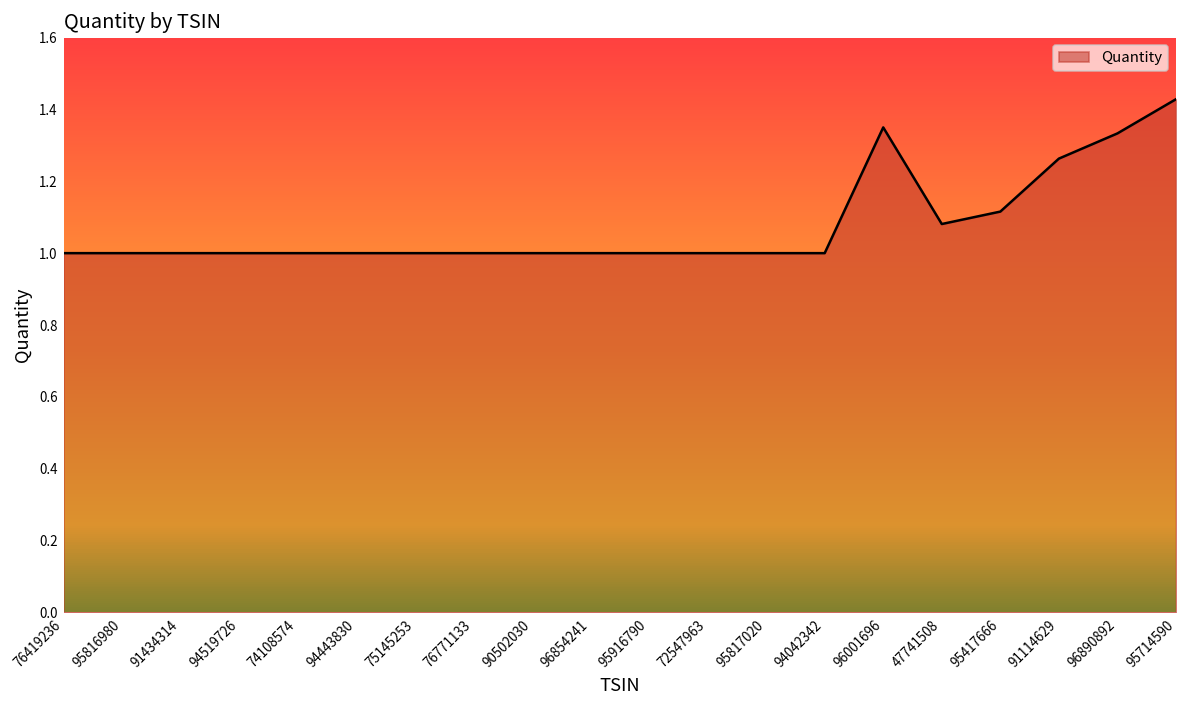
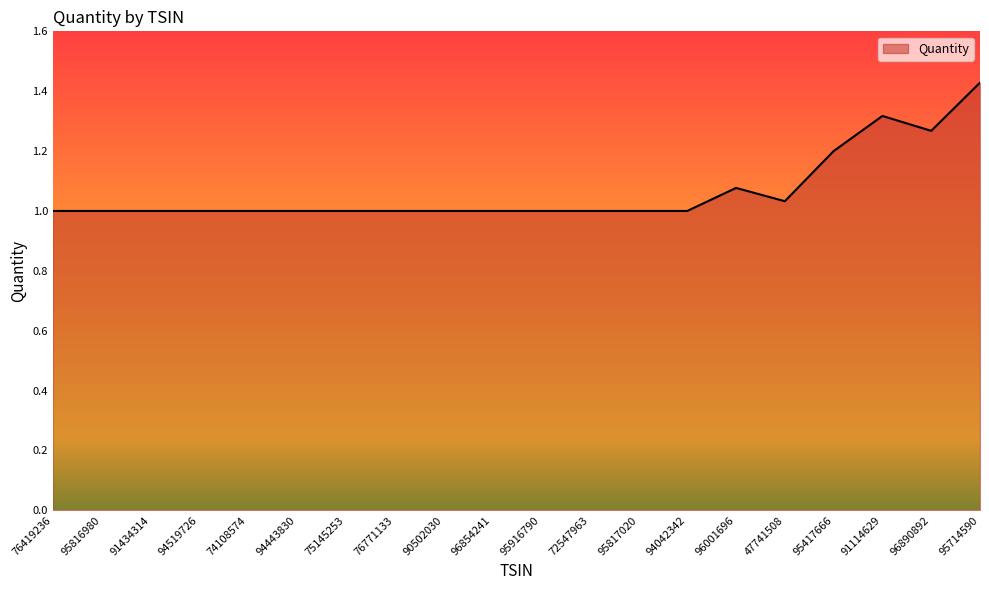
  {
    "76419236": 1.00,
    "95816980": 1.00,
    "91434314": 1.00,
    "94519726": 1.00,
    "74108574": 1.00,
    "94443830": 1.00,
    "75145253": 1.00,
    "76771133": 1.00,
    "90502030": 1.00,
    "96854241": 1.00,
    "95916790": 1.00,
    "72547963": 1.00,
    "95817020": 1.00,
    "94042342": 1.00,
-   "96001696": 1.35,
-   "47741508": 1.08,
-   "95417666": 1.12,
-   "91114629": 1.26,
-   "96890892": 1.33,
+   "96001696": 1.08,
+   "47741508": 1.03,
+   "95417666": 1.20,
+   "91114629": 1.32,
+   "96890892": 1.27,
    "95714590": 1.43
  }
